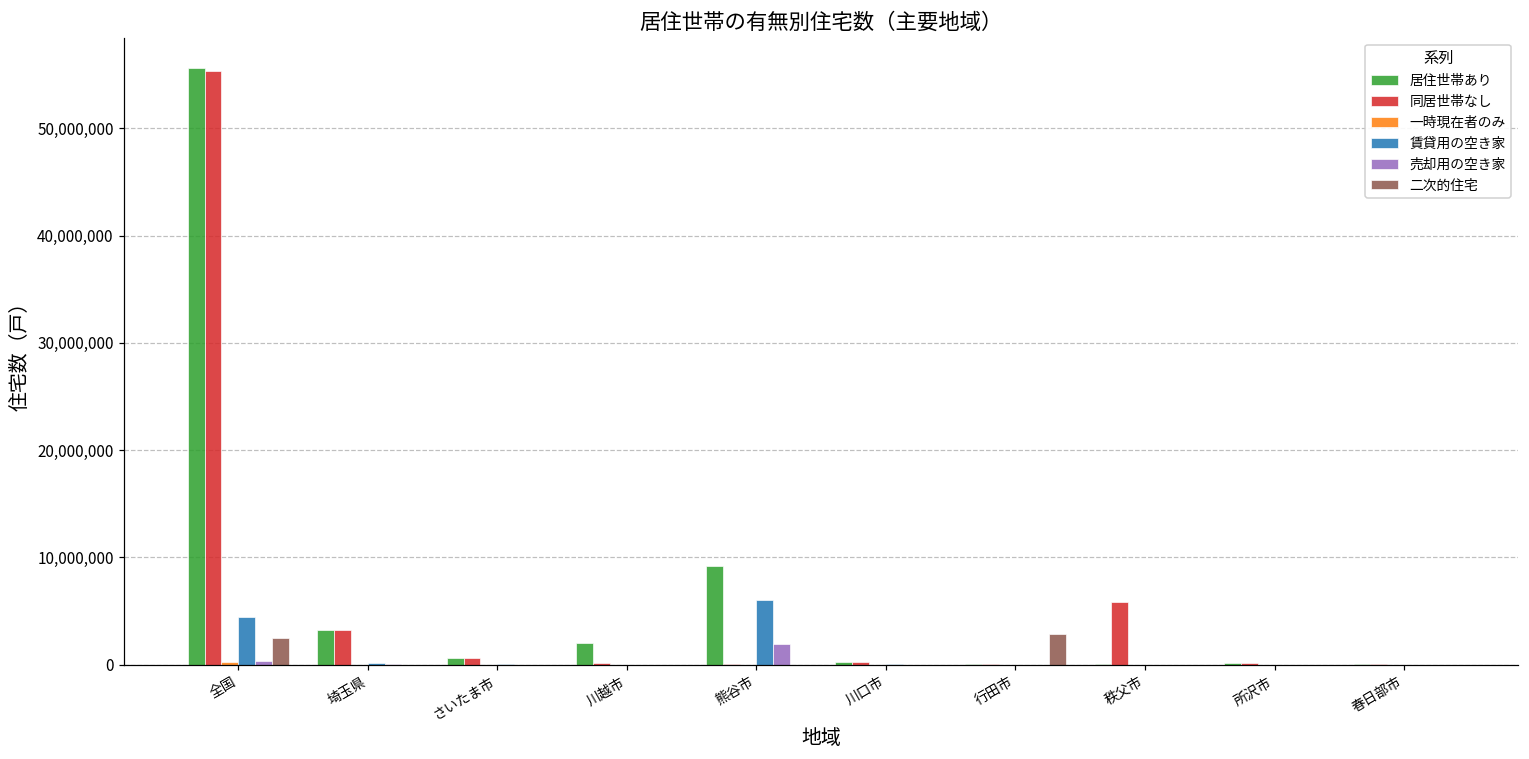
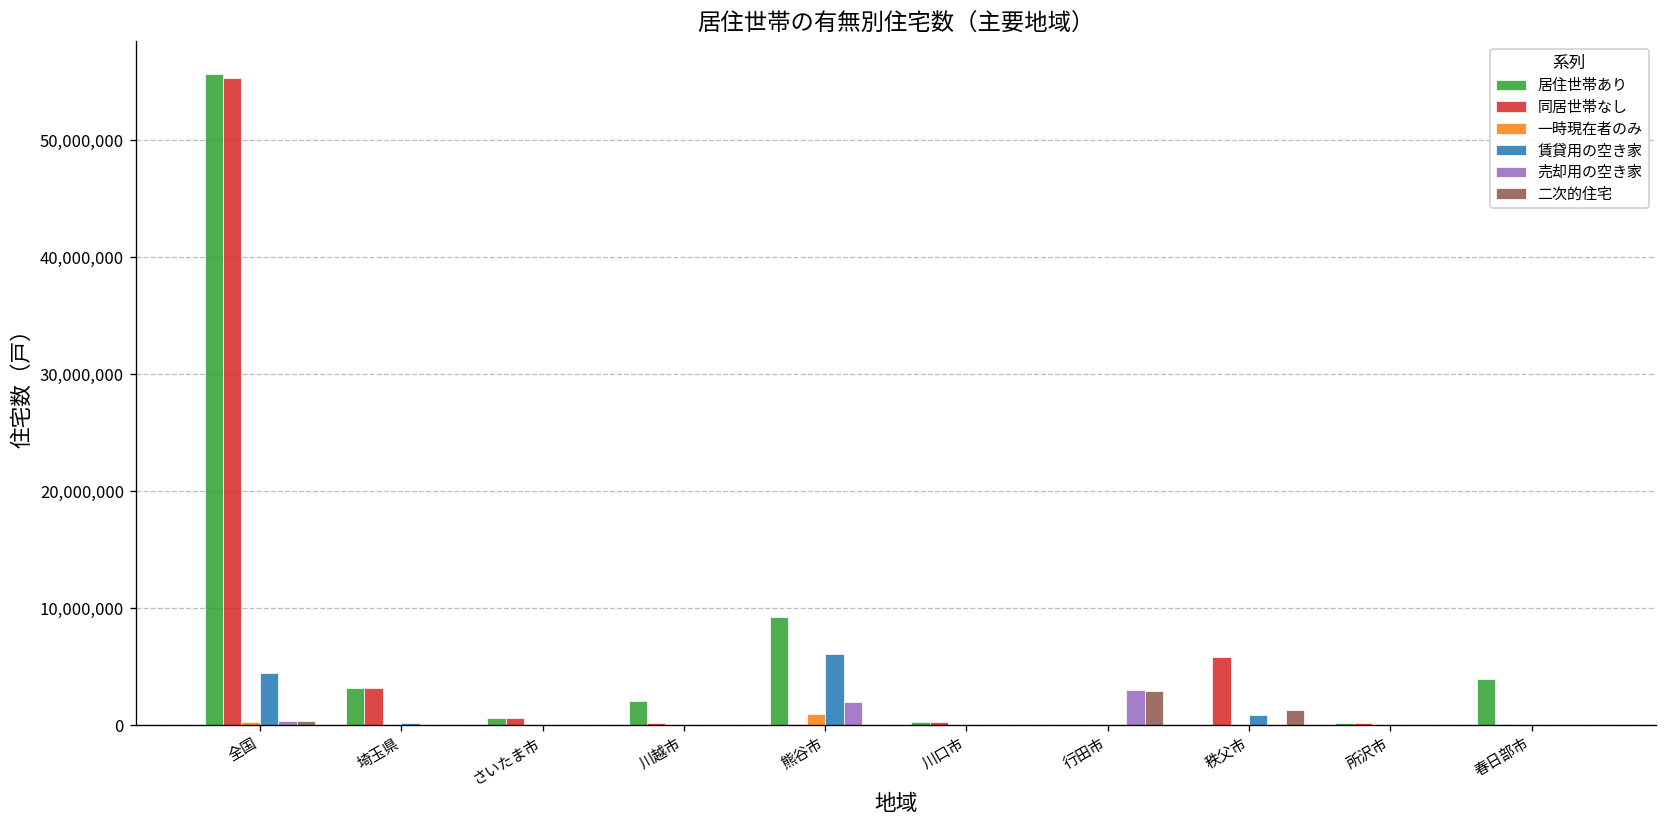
  {
    "居住世帯あり": {
      "全国": "56,000,000",
      "埼玉県": "3,000,000",
      "さいたま市": "1,000,000",
      "川越市": "2,000,000",
      "熊谷市": "9,000,000",
      "川口市": "0",
-     "春日部市": "0"
+     "春日部市": "4,000,000"
    },
    "同居世帯なし": {
      "全国": "55,000,000",
      "埼玉県": "3,000,000",
      "さいたま市": "1,000,000",
      "川口市": "0",
      "秩父市": "6,000,000"
    },
    "一時現在者のみ": {
      "全国": "0",
-     "熊谷市": "0",
+     "熊谷市": "1,000,000",
      "所沢市": "0"
    },
    "賃貸用の空き家": {
      "全国": "4,000,000",
      "熊谷市": "6,000,000",
-     "秩父市": "0"
+     "秩父市": "1,000,000"
    },
    "売却用の空き家": {
      "全国": "0",
      "熊谷市": "2,000,000",
-     "行田市": "0"
+     "行田市": "3,000,000"
    },
    "二次的住宅": {
-     "全国": "2,000,000",
+     "全国": "0",
      "行田市": "3,000,000",
-     "秩父市": "0"
+     "秩父市": "1,000,000"
    }
  }
